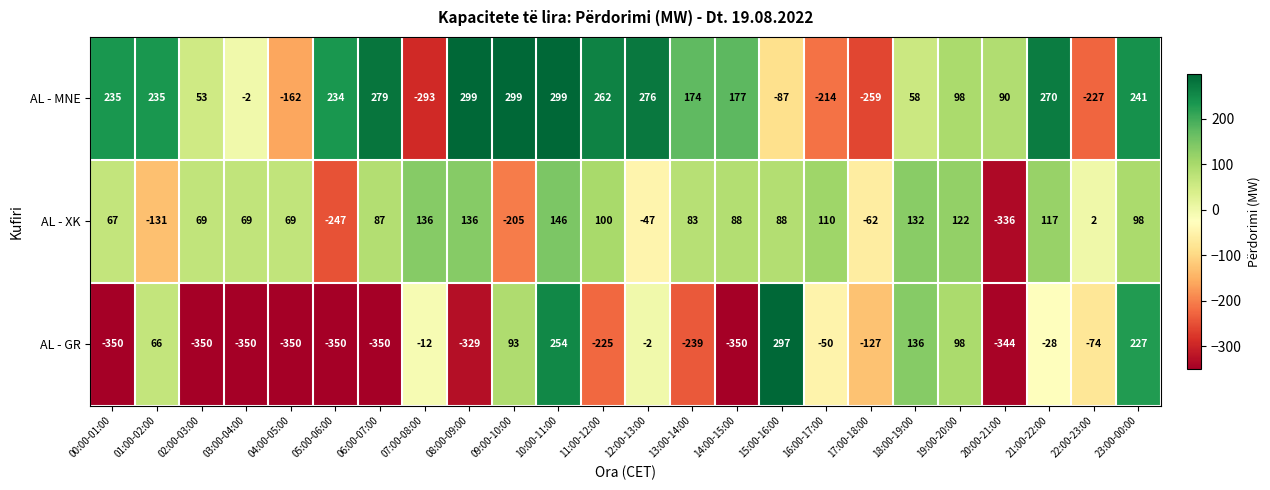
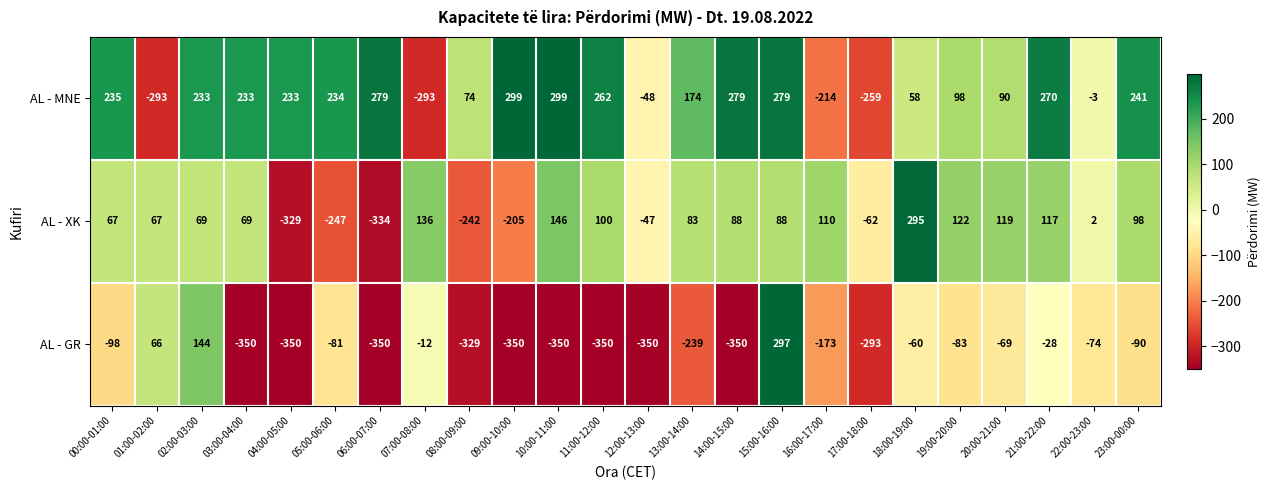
  {
    "AL - MNE": {
      "00:00-01:00": 235,
-     "01:00-02:00": 235,
-     "02:00-03:00": 53,
-     "03:00-04:00": -2,
-     "04:00-05:00": -162,
+     "01:00-02:00": -293,
+     "02:00-03:00": 233,
+     "03:00-04:00": 233,
+     "04:00-05:00": 233,
      "05:00-06:00": 234,
      "06:00-07:00": 279,
      "07:00-08:00": -293,
-     "08:00-09:00": 299,
+     "08:00-09:00": 74,
      "09:00-10:00": 299,
      "10:00-11:00": 299,
      "11:00-12:00": 262,
-     "12:00-13:00": 276,
+     "12:00-13:00": -48,
      "13:00-14:00": 174,
-     "14:00-15:00": 177,
-     "15:00-16:00": -87,
+     "14:00-15:00": 279,
+     "15:00-16:00": 279,
      "16:00-17:00": -214,
      "17:00-18:00": -259,
      "18:00-19:00": 58,
      "19:00-20:00": 98,
      "20:00-21:00": 90,
      "21:00-22:00": 270,
-     "22:00-23:00": -227,
+     "22:00-23:00": -3,
      "23:00-00:00": 241
    },
    "AL - XK": {
      "00:00-01:00": 67,
-     "01:00-02:00": -131,
+     "01:00-02:00": 67,
      "02:00-03:00": 69,
      "03:00-04:00": 69,
-     "04:00-05:00": 69,
+     "04:00-05:00": -329,
      "05:00-06:00": -247,
-     "06:00-07:00": 87,
+     "06:00-07:00": -334,
      "07:00-08:00": 136,
-     "08:00-09:00": 136,
+     "08:00-09:00": -242,
      "09:00-10:00": -205,
      "10:00-11:00": 146,
      "11:00-12:00": 100,
      "12:00-13:00": -47,
      "13:00-14:00": 83,
      "14:00-15:00": 88,
      "15:00-16:00": 88,
      "16:00-17:00": 110,
      "17:00-18:00": -62,
-     "18:00-19:00": 132,
+     "18:00-19:00": 295,
      "19:00-20:00": 122,
-     "20:00-21:00": -336,
+     "20:00-21:00": 119,
      "21:00-22:00": 117,
      "22:00-23:00": 2,
      "23:00-00:00": 98
    },
    "AL - GR": {
-     "00:00-01:00": -350,
+     "00:00-01:00": -98,
      "01:00-02:00": 66,
-     "02:00-03:00": -350,
+     "02:00-03:00": 144,
      "03:00-04:00": -350,
      "04:00-05:00": -350,
-     "05:00-06:00": -350,
+     "05:00-06:00": -81,
      "06:00-07:00": -350,
      "07:00-08:00": -12,
      "08:00-09:00": -329,
-     "09:00-10:00": 93,
-     "10:00-11:00": 254,
-     "11:00-12:00": -225,
-     "12:00-13:00": -2,
+     "09:00-10:00": -350,
+     "10:00-11:00": -350,
+     "11:00-12:00": -350,
+     "12:00-13:00": -350,
      "13:00-14:00": -239,
      "14:00-15:00": -350,
      "15:00-16:00": 297,
-     "16:00-17:00": -50,
-     "17:00-18:00": -127,
-     "18:00-19:00": 136,
-     "19:00-20:00": 98,
-     "20:00-21:00": -344,
+     "16:00-17:00": -173,
+     "17:00-18:00": -293,
+     "18:00-19:00": -60,
+     "19:00-20:00": -83,
+     "20:00-21:00": -69,
      "21:00-22:00": -28,
      "22:00-23:00": -74,
-     "23:00-00:00": 227
+     "23:00-00:00": -90
    }
  }
